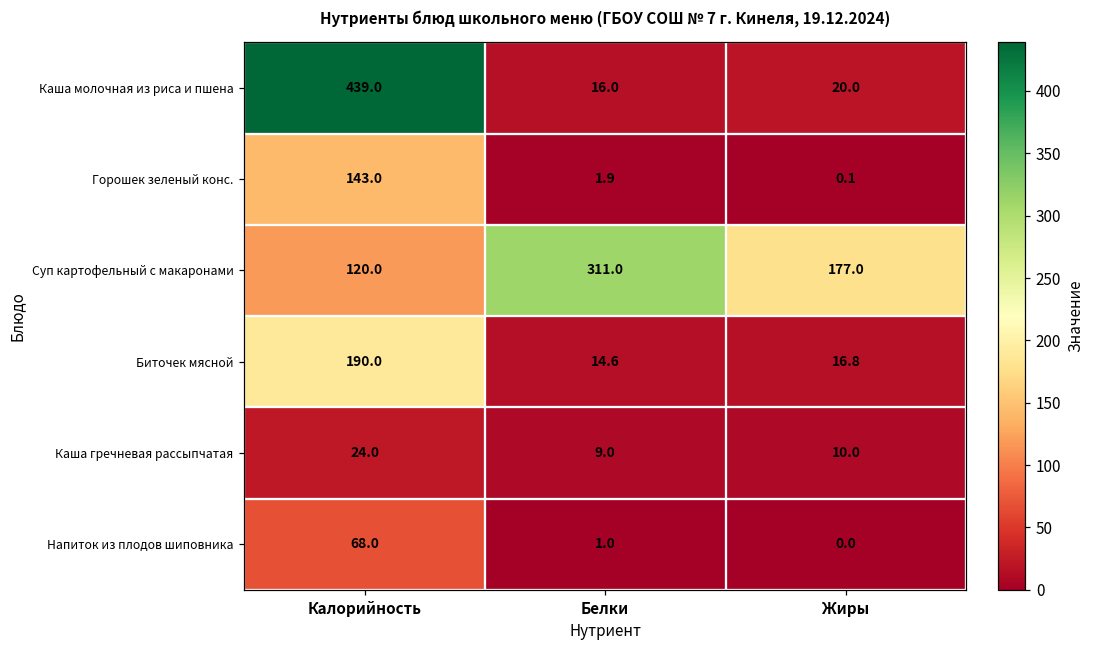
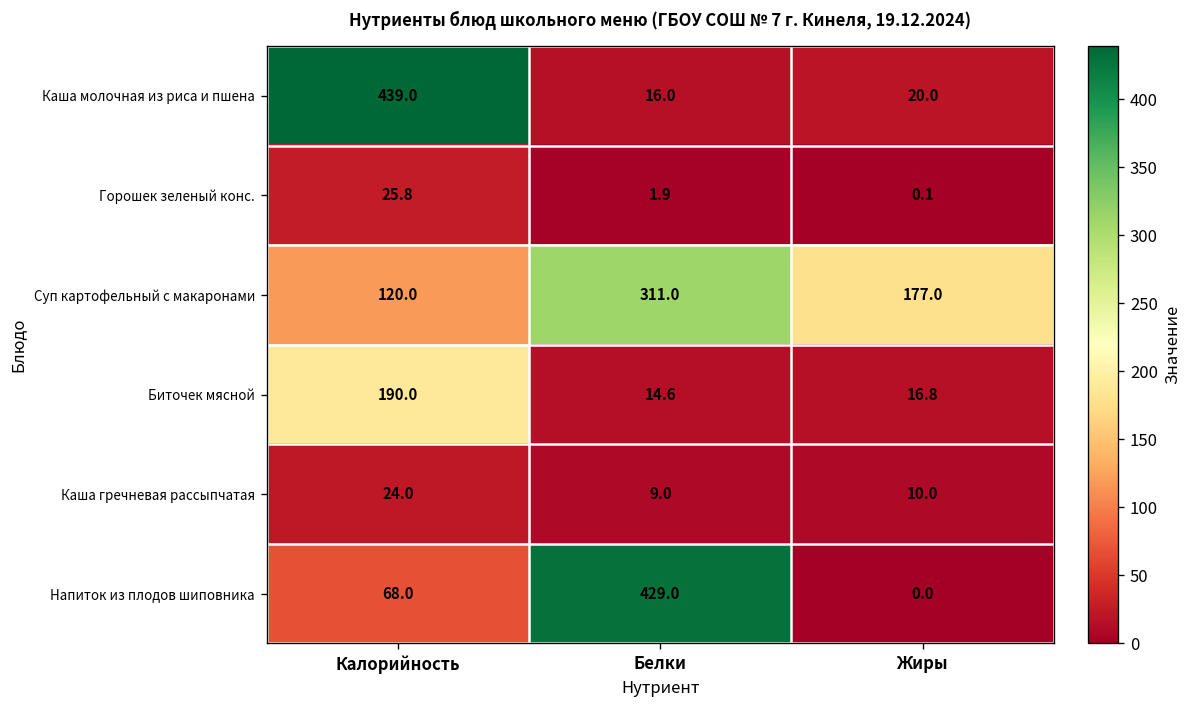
  {
    "Каша молочная из риса и пшена": {
      "Калорийность": 439.0,
      "Белки": 16.0,
      "Жиры": 20.0
    },
    "Горошек зеленый конс.": {
-     "Калорийность": 143.0,
+     "Калорийность": 25.8,
      "Белки": 1.9,
      "Жиры": 0.1
    },
    "Суп картофельный с макаронами": {
      "Калорийность": 120.0,
      "Белки": 311.0,
      "Жиры": 177.0
    },
    "Биточек мясной": {
      "Калорийность": 190.0,
      "Белки": 14.6,
      "Жиры": 16.8
    },
    "Каша гречневая рассыпчатая": {
      "Калорийность": 24.0,
      "Белки": 9.0,
      "Жиры": 10.0
    },
    "Напиток из плодов шиповника": {
      "Калорийность": 68.0,
-     "Белки": 1.0,
+     "Белки": 429.0,
      "Жиры": 0.0
    }
  }
